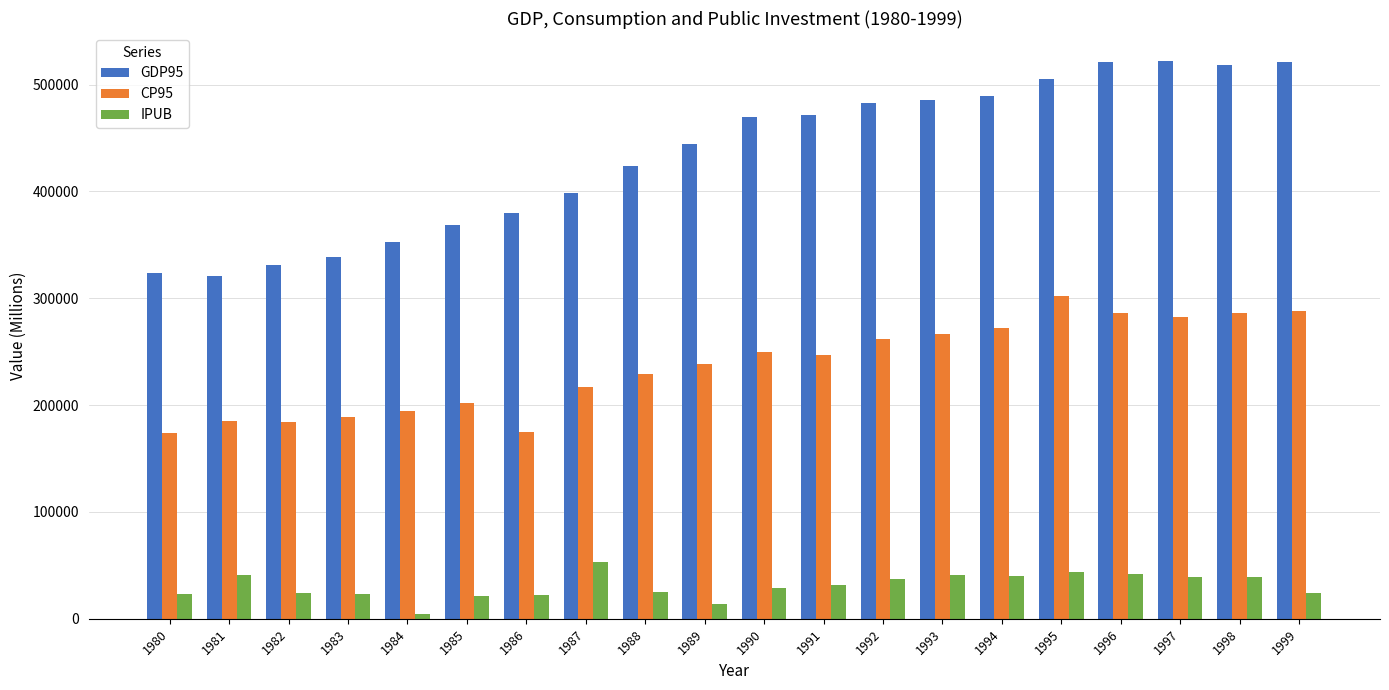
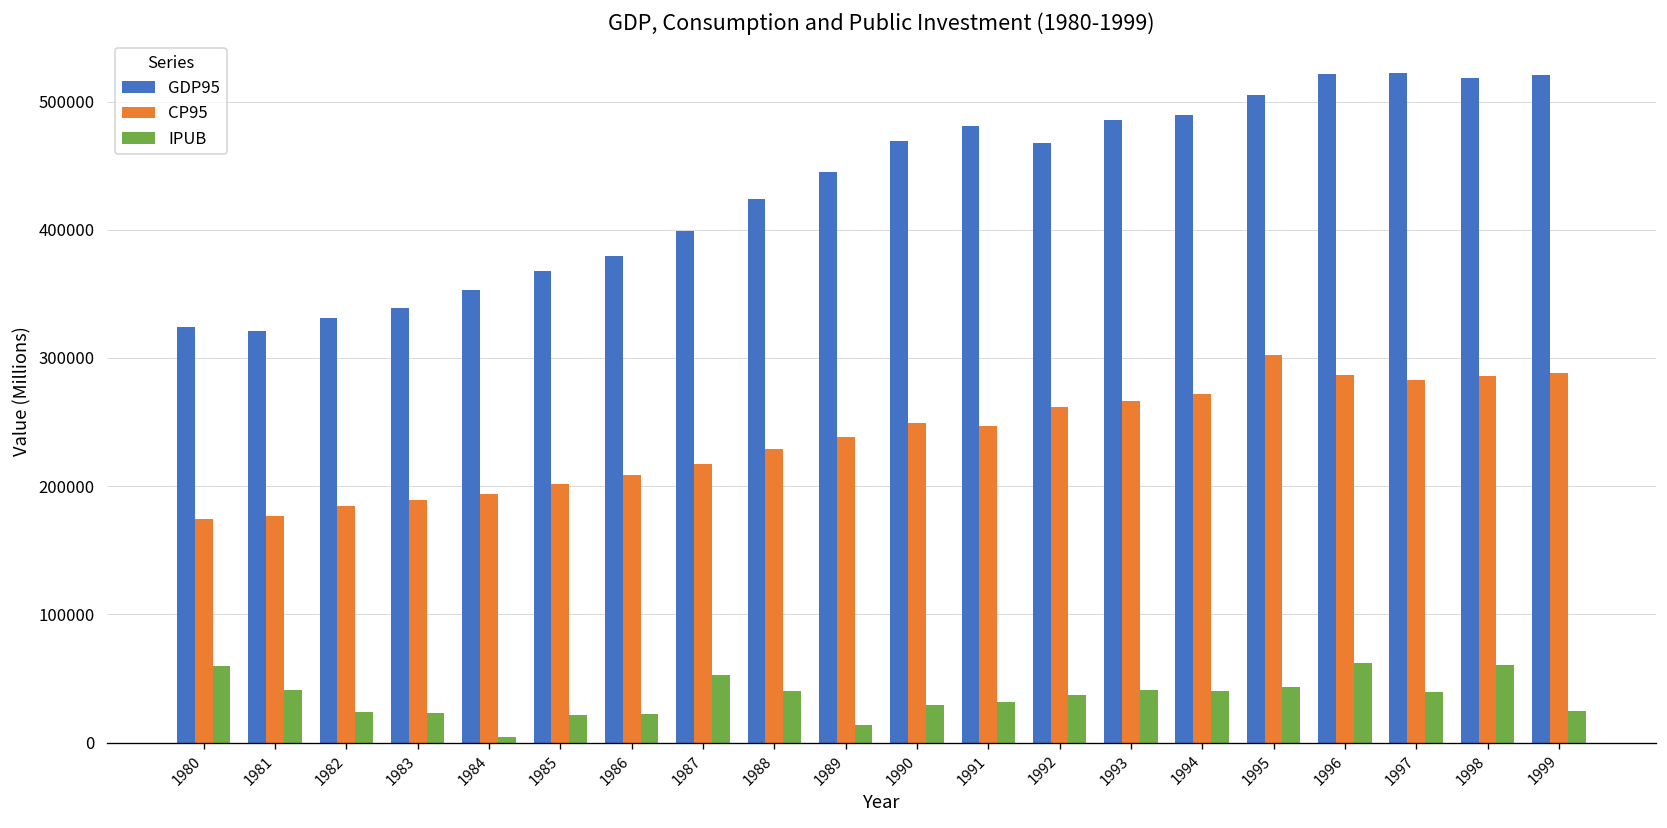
  {
    "GDP95": {
      "1980": 324000,
      "1981": 321000,
      "1982": 331000,
      "1983": 339000,
      "1984": 353000,
      "1985": 368000,
      "1986": 380000,
      "1987": 399000,
      "1988": 424000,
      "1989": 445000,
      "1990": 470000,
-     "1991": 471000,
-     "1992": 483000,
+     "1991": 481000,
+     "1992": 467000,
      "1993": 485000,
      "1994": 490000,
      "1995": 505000,
      "1996": 521000,
      "1997": 522000,
      "1998": 519000,
      "1999": 521000
    },
    "CP95": {
      "1980": 174000,
-     "1981": 185000,
+     "1981": 177000,
      "1982": 185000,
      "1983": 189000,
      "1984": 194000,
      "1985": 202000,
-     "1986": 175000,
+     "1986": 209000,
      "1987": 217000,
      "1988": 229000,
      "1989": 239000,
      "1990": 249000,
      "1991": 247000,
      "1992": 262000,
      "1993": 266000,
      "1994": 272000,
      "1995": 302000,
      "1996": 287000,
      "1997": 283000,
      "1998": 286000,
      "1999": 288000
    },
    "IPUB": {
-     "1980": 23000,
+     "1980": 60000,
      "1981": 41000,
      "1982": 24000,
      "1983": 23000,
      "1984": 4000,
      "1985": 21000,
      "1986": 23000,
      "1987": 53000,
-     "1988": 25000,
+     "1988": 41000,
      "1989": 14000,
      "1990": 29000,
      "1991": 32000,
      "1992": 37000,
      "1993": 41000,
      "1994": 41000,
      "1995": 43000,
-     "1996": 42000,
+     "1996": 62000,
      "1997": 40000,
-     "1998": 40000,
+     "1998": 61000,
      "1999": 25000
    }
  }
